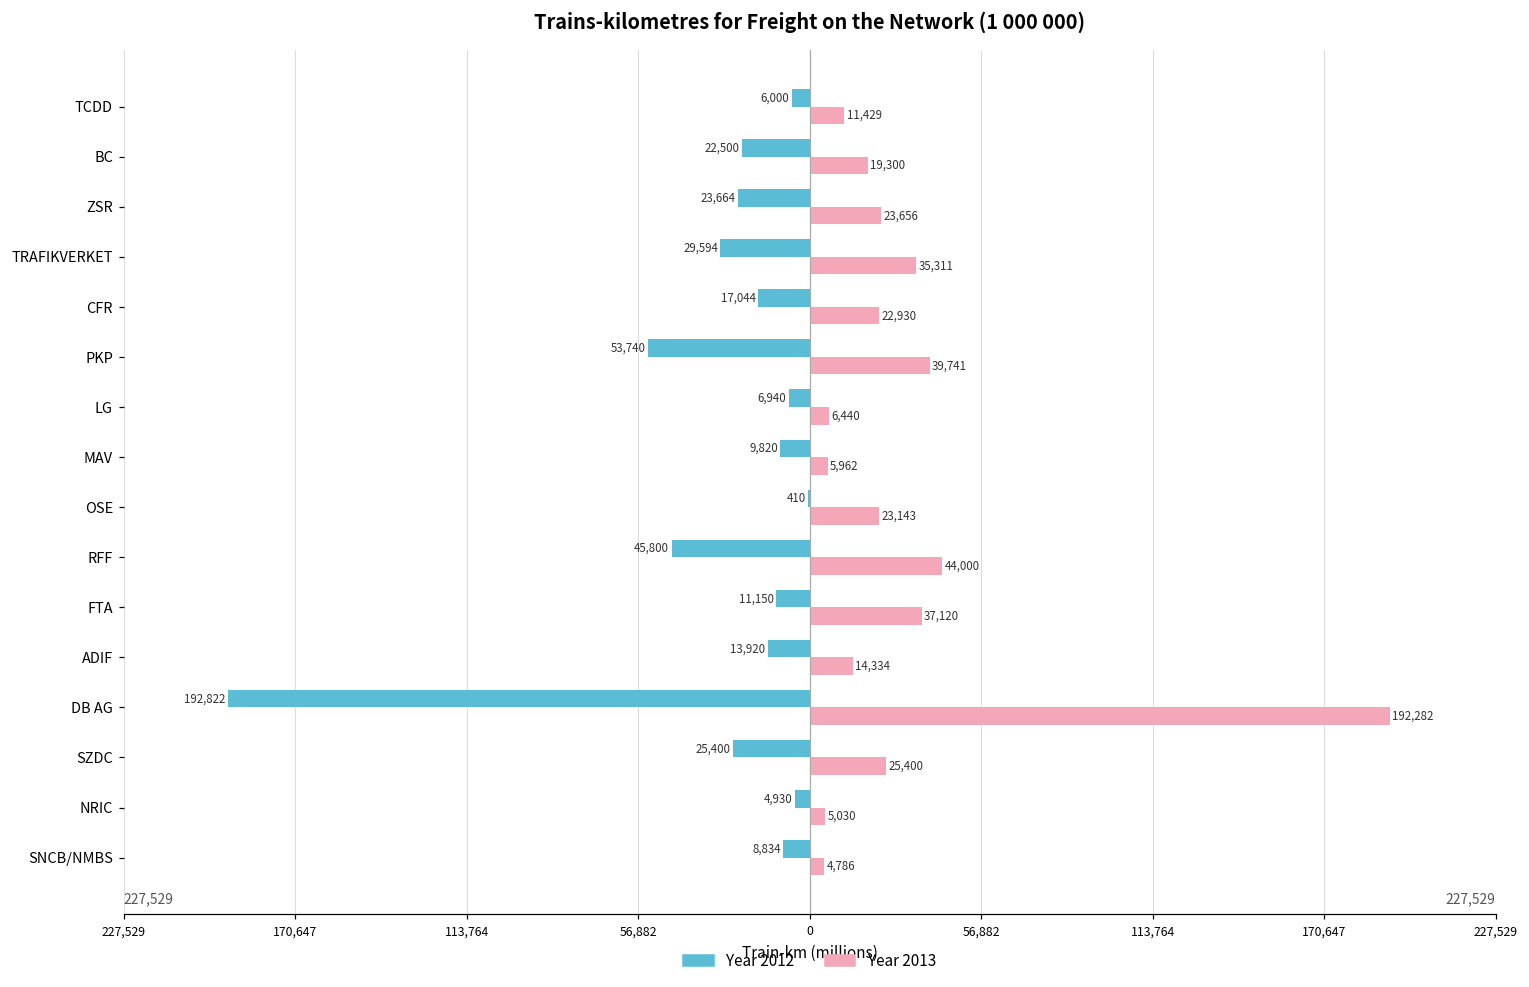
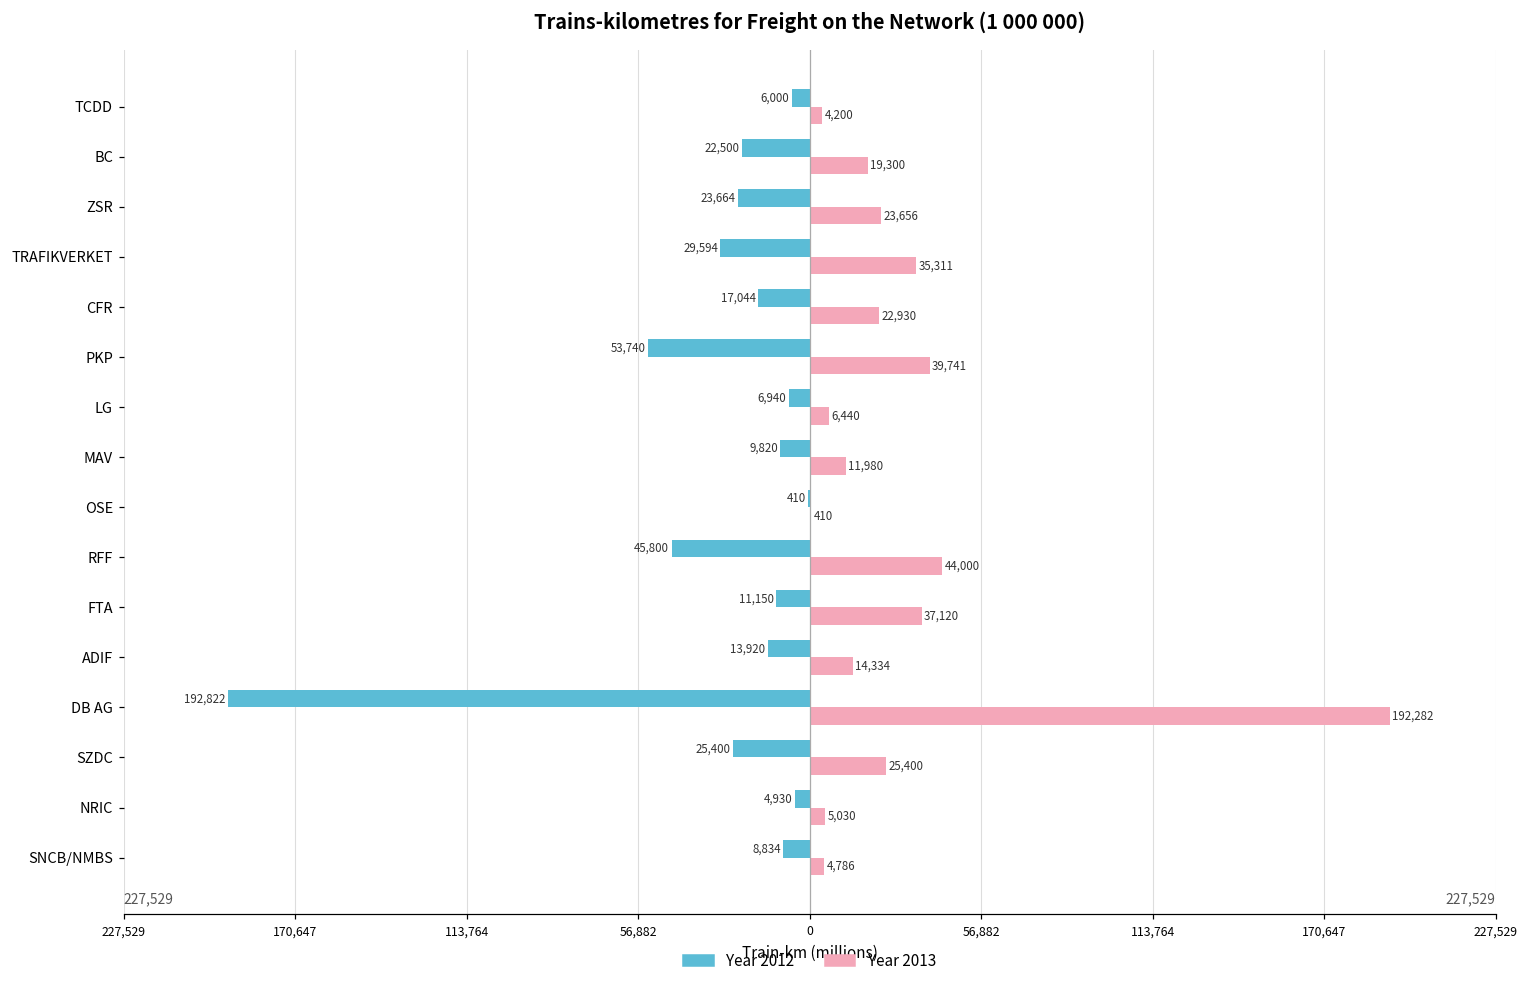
  {
    "Year 2013": {
-     "TCDD": "11,429",
+     "TCDD": "4,200",
      "BC": "19,300",
      "ZSR": "23,656",
      "TRAFIKVERKET": "35,311",
      "CFR": "22,930",
      "PKP": "39,741",
      "LG": "6,440",
-     "MAV": "5,962",
-     "OSE": "23,143",
+     "MAV": "11,980",
+     "OSE": "410",
      "RFF": "44,000",
      "FTA": "37,120",
      "ADIF": "14,334",
      "DB AG": "192,282",
      "SZDC": "25,400",
      "NRIC": "5,030",
      "SNCB/NMBS": "4,786"
    }
  }
